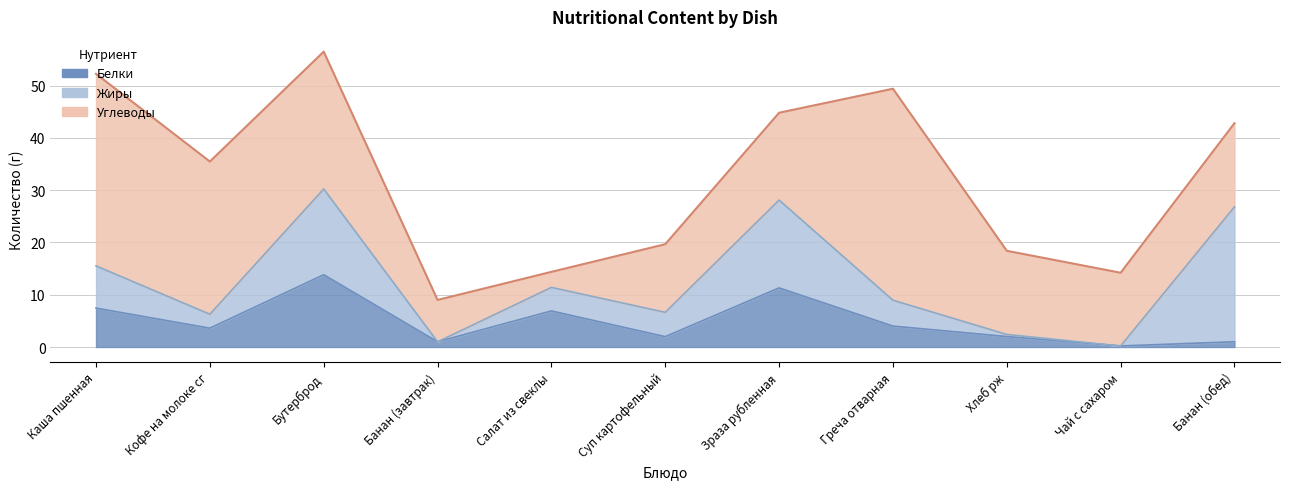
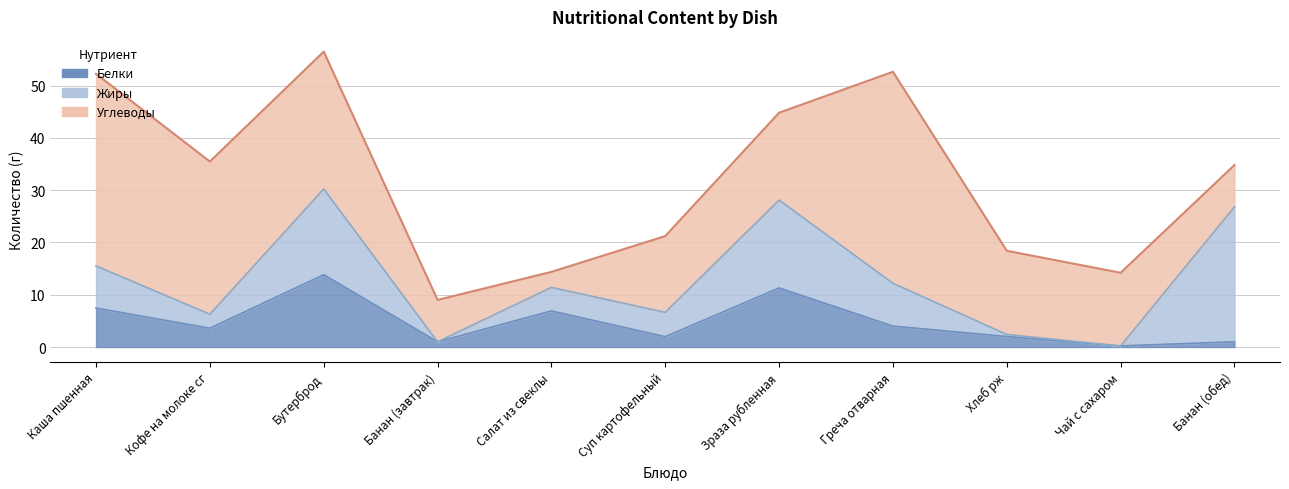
  {
    "Белки": {
      "Каша пшенная": 7,
      "Кофе на молоке сг": 4,
      "Бутерброд": 14,
      "Салат из свеклы": 7,
      "Суп картофельный": 2,
      "Зраза рубленная": 11,
      "Греча отварная": 4,
      "Банан (обед)": 1
    },
    "Жиры": {
      "Каша пшенная": 8,
      "Кофе на молоке сг": 3,
      "Бутерброд": 16,
      "Салат из свеклы": 5,
      "Суп картофельный": 5,
      "Зраза рубленная": 17,
-     "Греча отварная": 5,
+     "Греча отварная": 8,
      "Банан (обед)": 26
    },
    "Углеводы": {
      "Каша пшенная": 37,
      "Кофе на молоке сг": 29,
      "Бутерброд": 26,
      "Банан (завтрак)": 8,
      "Салат из свеклы": 3,
-     "Суп картофельный": 13,
+     "Суп картофельный": 15,
      "Зраза рубленная": 17,
      "Греча отварная": 40,
      "Хлеб рж": 16,
      "Чай с сахаром": 14,
-     "Банан (обед)": 16
+     "Банан (обед)": 8
    }
  }
